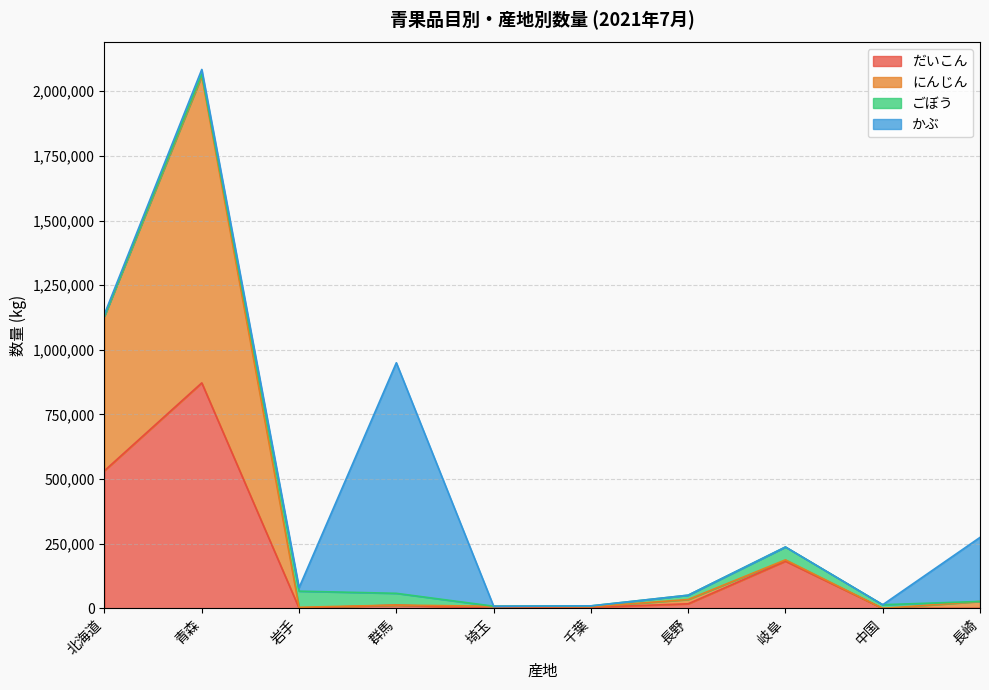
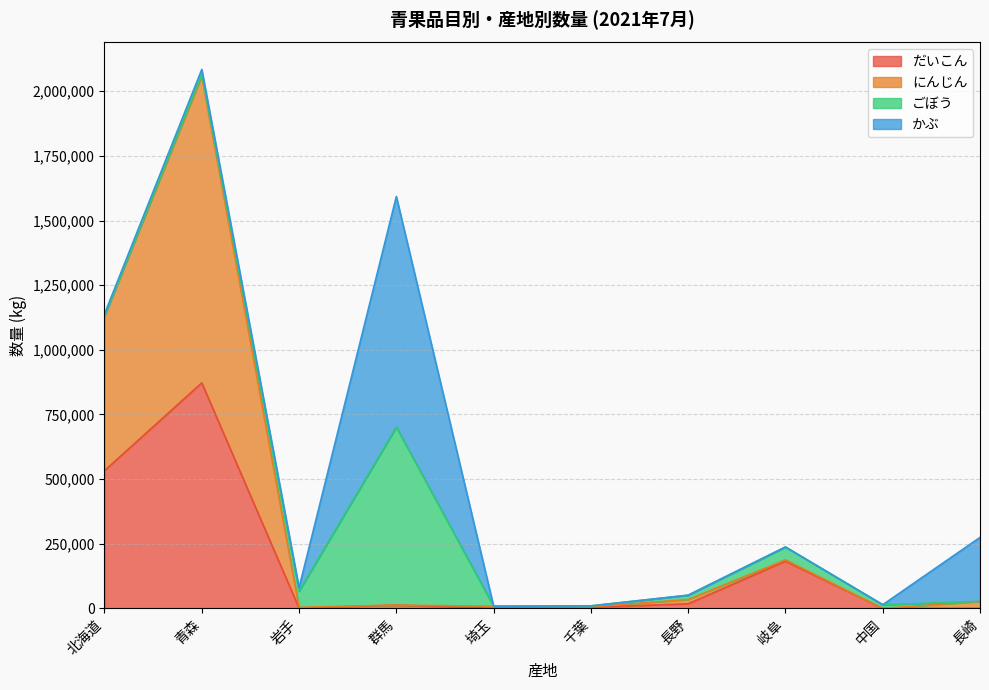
  {
    "ごぼう": {
      "岩手": "60,000",
-     "群馬": "50,000"
+     "群馬": "690,000"
    },
    "かぶ": {
      "青森": "20,000",
      "岩手": "10,000",
      "群馬": "890,000",
      "長崎": "250,000"
    }
  }
